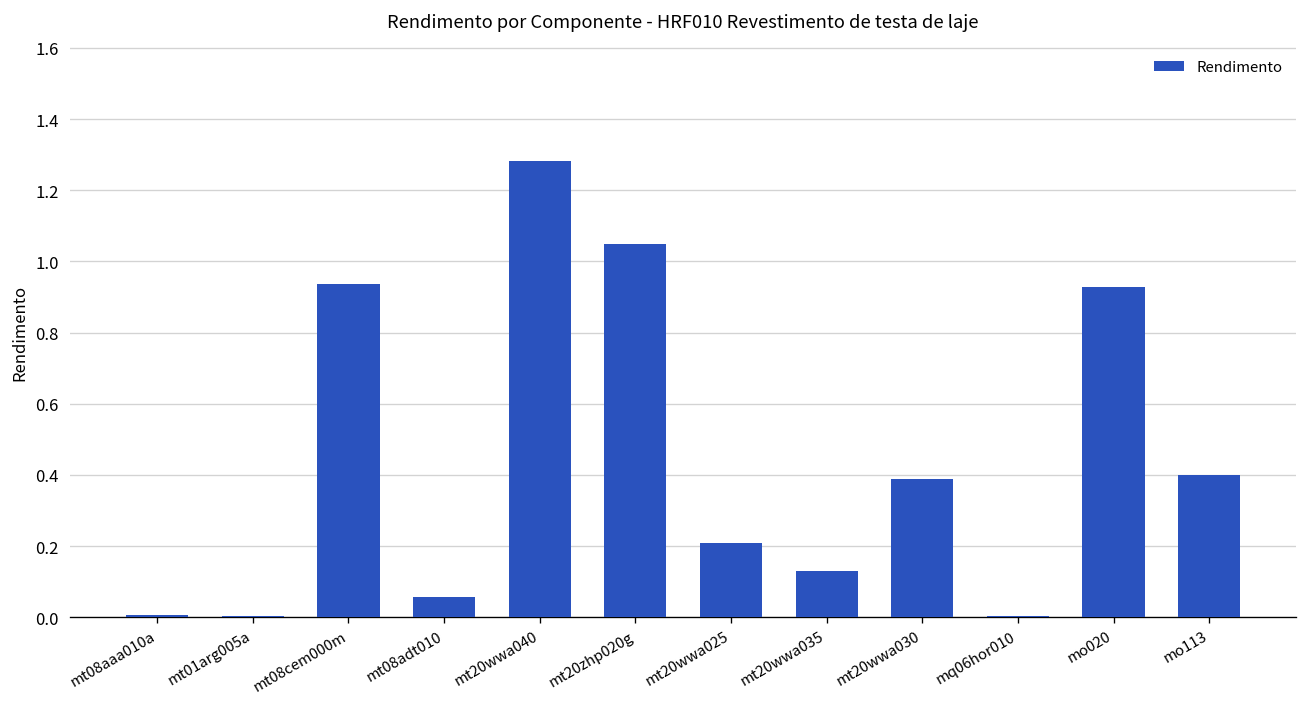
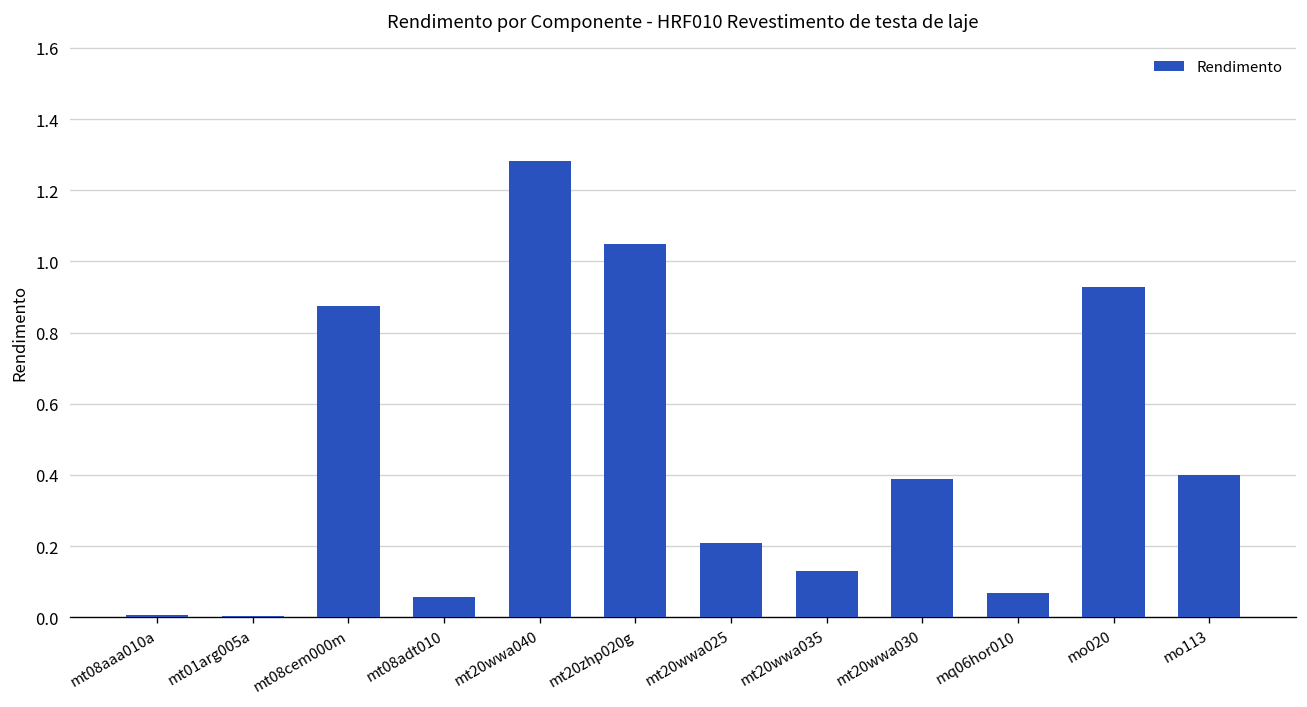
  {
-   "mt08cem000m": 0.94,
+   "mt08cem000m": 0.88,
    "mt08adt010": 0.06,
    "mt20wwa040": 1.28,
    "mt20zhp020g": 1.05,
    "mt20wwa025": 0.21,
    "mt20wwa035": 0.13,
    "mt20wwa030": 0.39,
-   "mq06hor010": 0.01,
+   "mq06hor010": 0.07,
    "mo020": 0.93,
    "mo113": 0.40
  }
